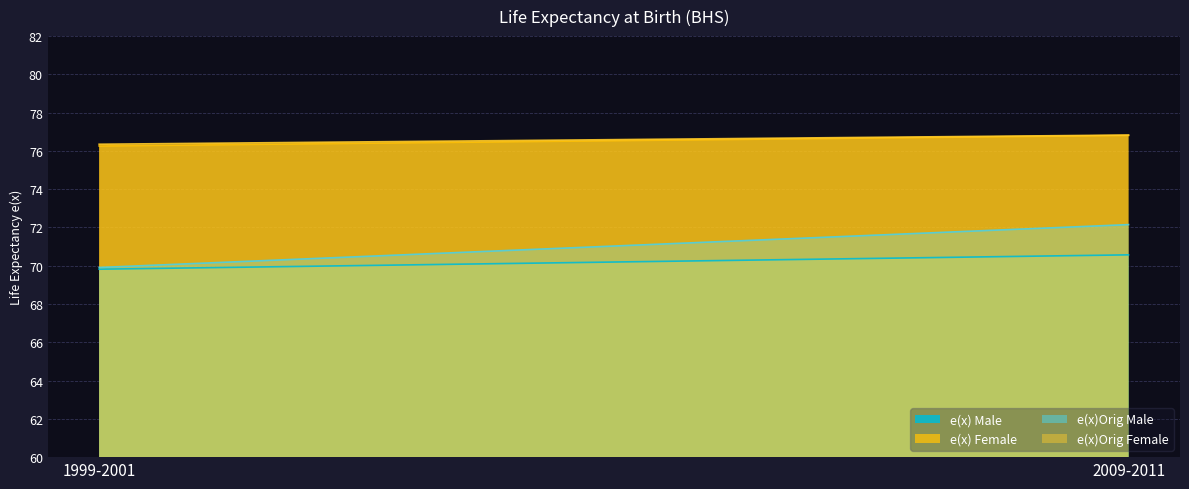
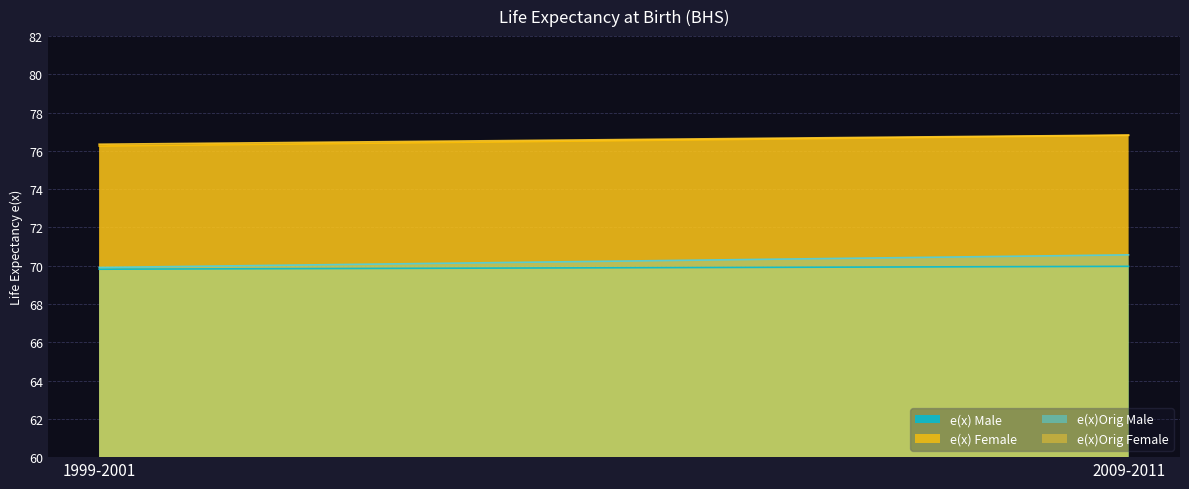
  {
    "e(x) Male": {
-     "2009-2011": 70.6
+     "2009-2011": 70.0
    },
    "e(x)Orig Male": {
-     "2009-2011": 72.2
+     "2009-2011": 70.6
    }
  }
